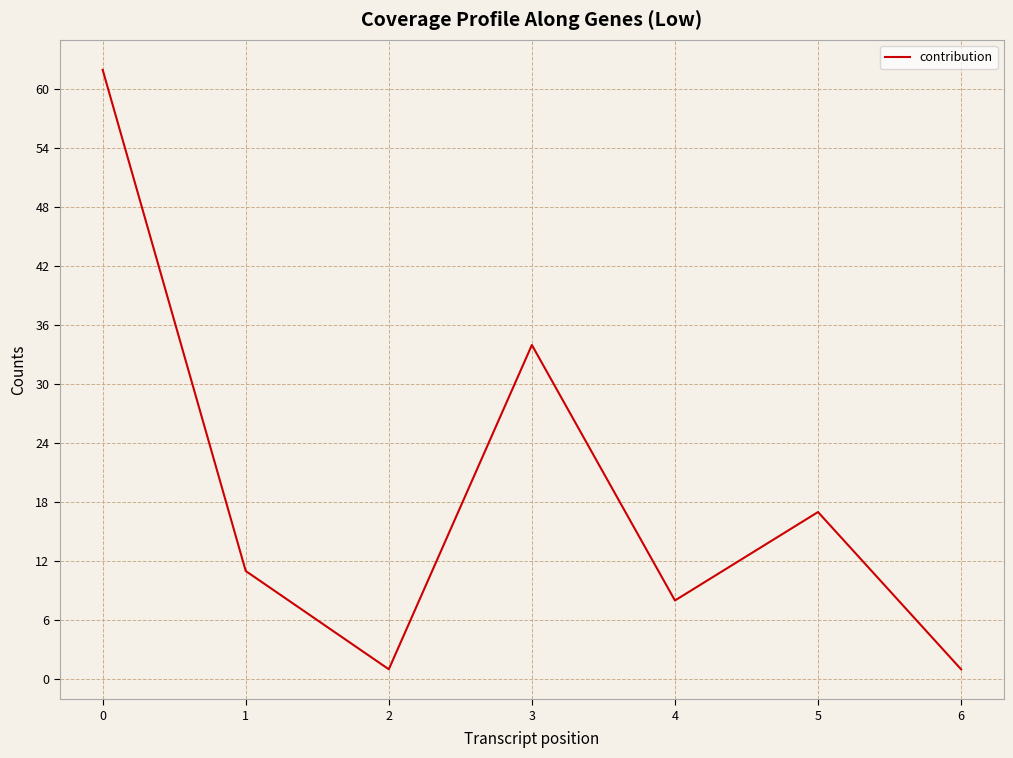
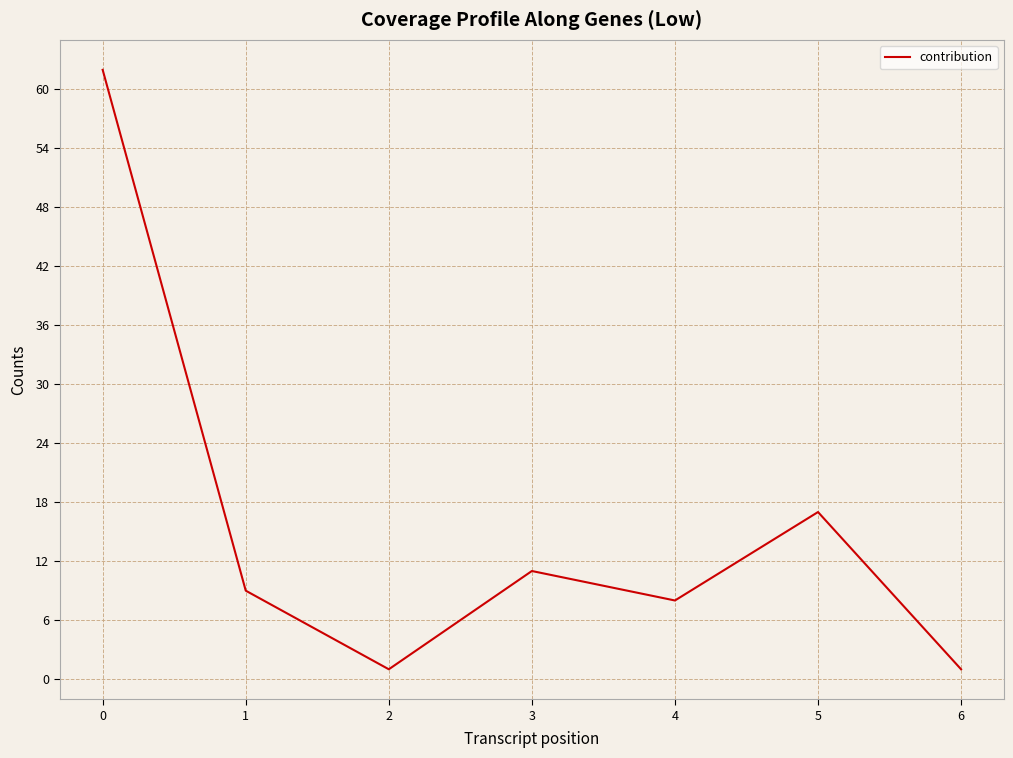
  {
    "0": 62,
-   "1": 11,
+   "1": 9,
    "2": 1,
-   "3": 34,
+   "3": 11,
    "4": 8,
    "5": 17,
    "6": 1
  }
